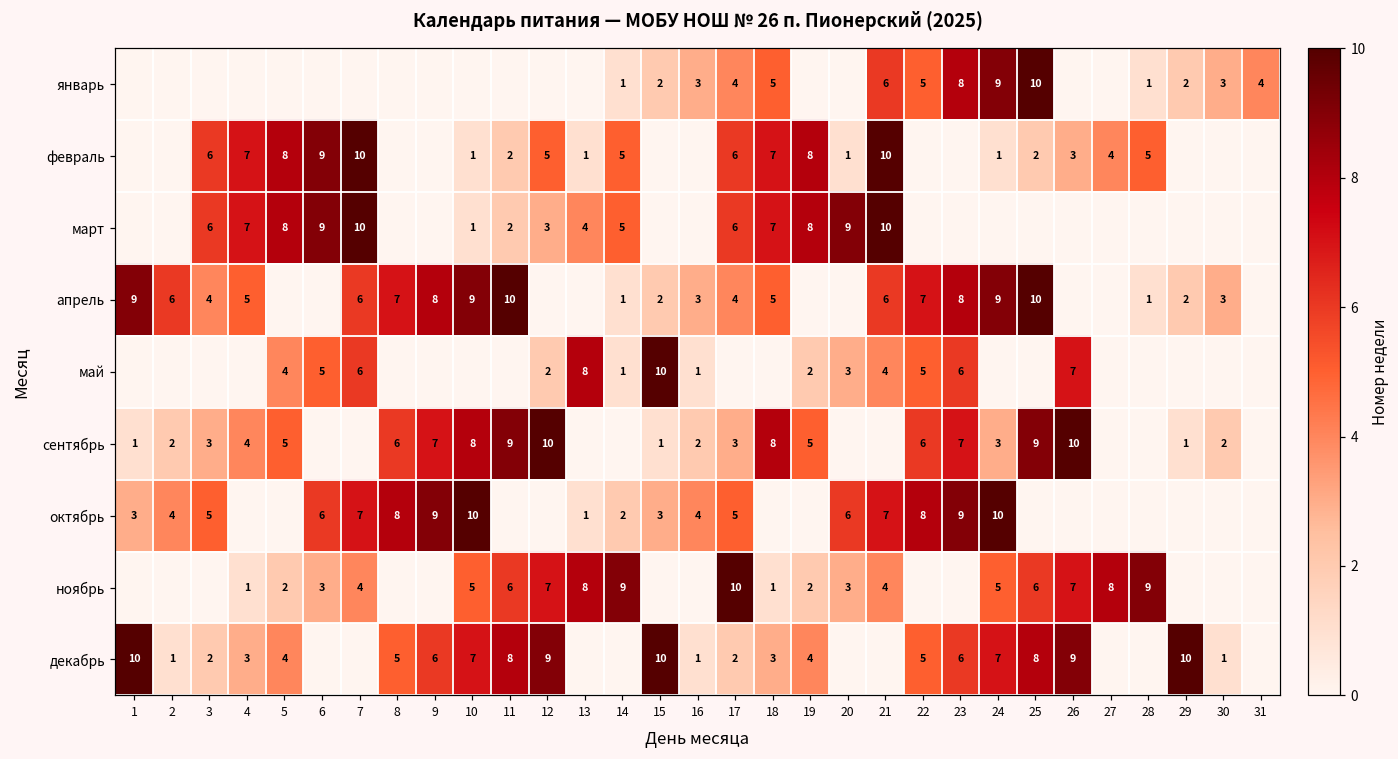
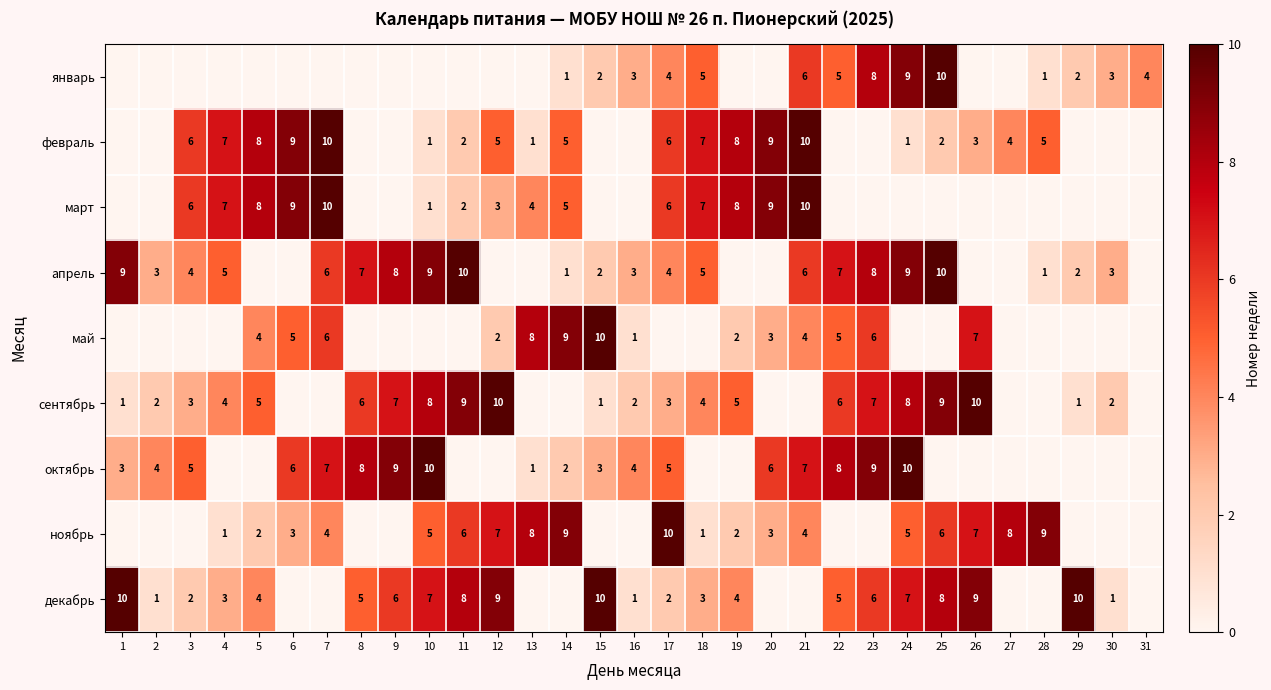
  {
    "январь": {
      "14": 1,
      "15": 2,
      "16": 3,
      "17": 4,
      "18": 5,
      "21": 6,
      "22": 5,
      "23": 8,
      "24": 9,
      "25": 10,
      "28": 1,
      "29": 2,
      "30": 3,
      "31": 4
    },
    "февраль": {
      "3": 6,
      "4": 7,
      "5": 8,
      "6": 9,
      "7": 10,
      "10": 1,
      "11": 2,
      "12": 5,
      "13": 1,
      "14": 5,
      "17": 6,
      "18": 7,
      "19": 8,
-     "20": 1,
+     "20": 9,
      "21": 10,
      "24": 1,
      "25": 2,
      "26": 3,
      "27": 4,
      "28": 5
    },
    "март": {
      "3": 6,
      "4": 7,
      "5": 8,
      "6": 9,
      "7": 10,
      "10": 1,
      "11": 2,
      "12": 3,
      "13": 4,
      "14": 5,
      "17": 6,
      "18": 7,
      "19": 8,
      "20": 9,
      "21": 10
    },
    "апрель": {
      "1": 9,
-     "2": 6,
+     "2": 3,
      "3": 4,
      "4": 5,
      "7": 6,
      "8": 7,
      "9": 8,
      "10": 9,
      "11": 10,
      "14": 1,
      "15": 2,
      "16": 3,
      "17": 4,
      "18": 5,
      "21": 6,
      "22": 7,
      "23": 8,
      "24": 9,
      "25": 10,
      "28": 1,
      "29": 2,
      "30": 3
    },
    "май": {
      "5": 4,
      "6": 5,
      "7": 6,
      "12": 2,
      "13": 8,
-     "14": 1,
+     "14": 9,
      "15": 10,
      "16": 1,
      "19": 2,
      "20": 3,
      "21": 4,
      "22": 5,
      "23": 6,
      "26": 7
    },
    "сентябрь": {
      "1": 1,
      "2": 2,
      "3": 3,
      "4": 4,
      "5": 5,
      "8": 6,
      "9": 7,
      "10": 8,
      "11": 9,
      "12": 10,
      "15": 1,
      "16": 2,
      "17": 3,
-     "18": 8,
+     "18": 4,
      "19": 5,
      "22": 6,
      "23": 7,
-     "24": 3,
+     "24": 8,
      "25": 9,
      "26": 10,
      "29": 1,
      "30": 2
    },
    "октябрь": {
      "1": 3,
      "2": 4,
      "3": 5,
      "6": 6,
      "7": 7,
      "8": 8,
      "9": 9,
      "10": 10,
      "13": 1,
      "14": 2,
      "15": 3,
      "16": 4,
      "17": 5,
      "20": 6,
      "21": 7,
      "22": 8,
      "23": 9,
      "24": 10
    },
    "ноябрь": {
      "4": 1,
      "5": 2,
      "6": 3,
      "7": 4,
      "10": 5,
      "11": 6,
      "12": 7,
      "13": 8,
      "14": 9,
      "17": 10,
      "18": 1,
      "19": 2,
      "20": 3,
      "21": 4,
      "24": 5,
      "25": 6,
      "26": 7,
      "27": 8,
      "28": 9
    },
    "декабрь": {
      "1": 10,
      "2": 1,
      "3": 2,
      "4": 3,
      "5": 4,
      "8": 5,
      "9": 6,
      "10": 7,
      "11": 8,
      "12": 9,
      "15": 10,
      "16": 1,
      "17": 2,
      "18": 3,
      "19": 4,
      "22": 5,
      "23": 6,
      "24": 7,
      "25": 8,
      "26": 9,
      "29": 10,
      "30": 1
    }
  }
